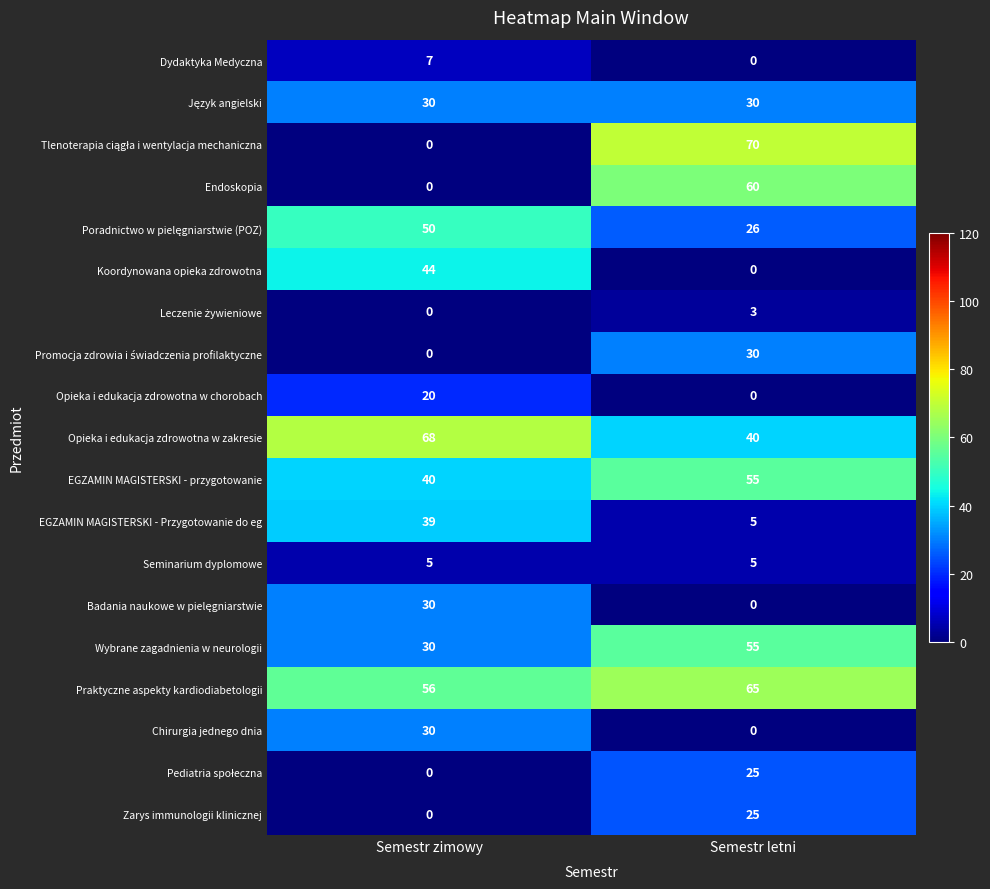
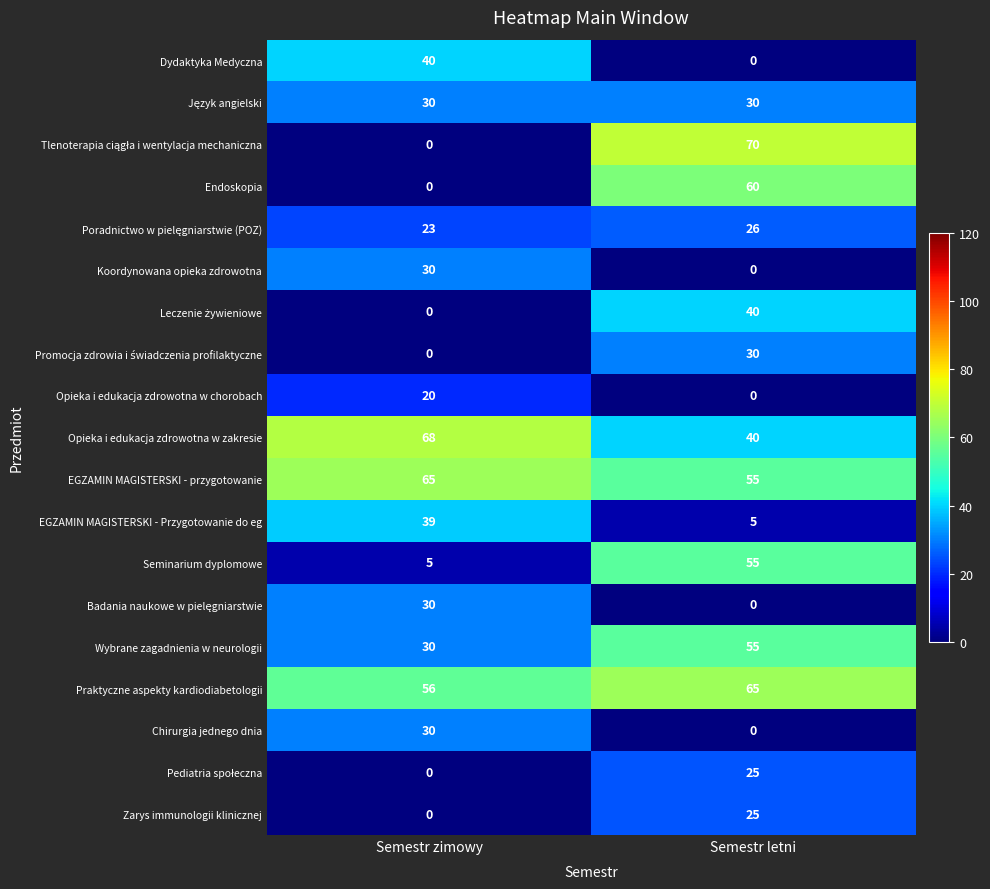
  {
    "Dydaktyka Medyczna": {
-     "Semestr zimowy": 7,
+     "Semestr zimowy": 40,
      "Semestr letni": 0
    },
    "Język angielski": {
      "Semestr zimowy": 30,
      "Semestr letni": 30
    },
    "Tlenoterapia ciągła i wentylacja mechaniczna": {
      "Semestr zimowy": 0,
      "Semestr letni": 70
    },
    "Endoskopia": {
      "Semestr zimowy": 0,
      "Semestr letni": 60
    },
    "Poradnictwo w pielęgniarstwie (POZ)": {
-     "Semestr zimowy": 50,
+     "Semestr zimowy": 23,
      "Semestr letni": 26
    },
    "Koordynowana opieka zdrowotna": {
-     "Semestr zimowy": 44,
+     "Semestr zimowy": 30,
      "Semestr letni": 0
    },
    "Leczenie żywieniowe": {
      "Semestr zimowy": 0,
-     "Semestr letni": 3
+     "Semestr letni": 40
    },
    "Promocja zdrowia i świadczenia profilaktyczne": {
      "Semestr zimowy": 0,
      "Semestr letni": 30
    },
    "Opieka i edukacja zdrowotna w chorobach": {
      "Semestr zimowy": 20,
      "Semestr letni": 0
    },
    "Opieka i edukacja zdrowotna w zakresie": {
      "Semestr zimowy": 68,
      "Semestr letni": 40
    },
    "EGZAMIN MAGISTERSKI - przygotowanie": {
-     "Semestr zimowy": 40,
+     "Semestr zimowy": 65,
      "Semestr letni": 55
    },
    "EGZAMIN MAGISTERSKI - Przygotowanie do eg": {
      "Semestr zimowy": 39,
      "Semestr letni": 5
    },
    "Seminarium dyplomowe": {
      "Semestr zimowy": 5,
-     "Semestr letni": 5
+     "Semestr letni": 55
    },
    "Badania naukowe w pielęgniarstwie": {
      "Semestr zimowy": 30,
      "Semestr letni": 0
    },
    "Wybrane zagadnienia w neurologii": {
      "Semestr zimowy": 30,
      "Semestr letni": 55
    },
    "Praktyczne aspekty kardiodiabetologii": {
      "Semestr zimowy": 56,
      "Semestr letni": 65
    },
    "Chirurgia jednego dnia": {
      "Semestr zimowy": 30,
      "Semestr letni": 0
    },
    "Pediatria społeczna": {
      "Semestr zimowy": 0,
      "Semestr letni": 25
    },
    "Zarys immunologii klinicznej": {
      "Semestr zimowy": 0,
      "Semestr letni": 25
    }
  }
